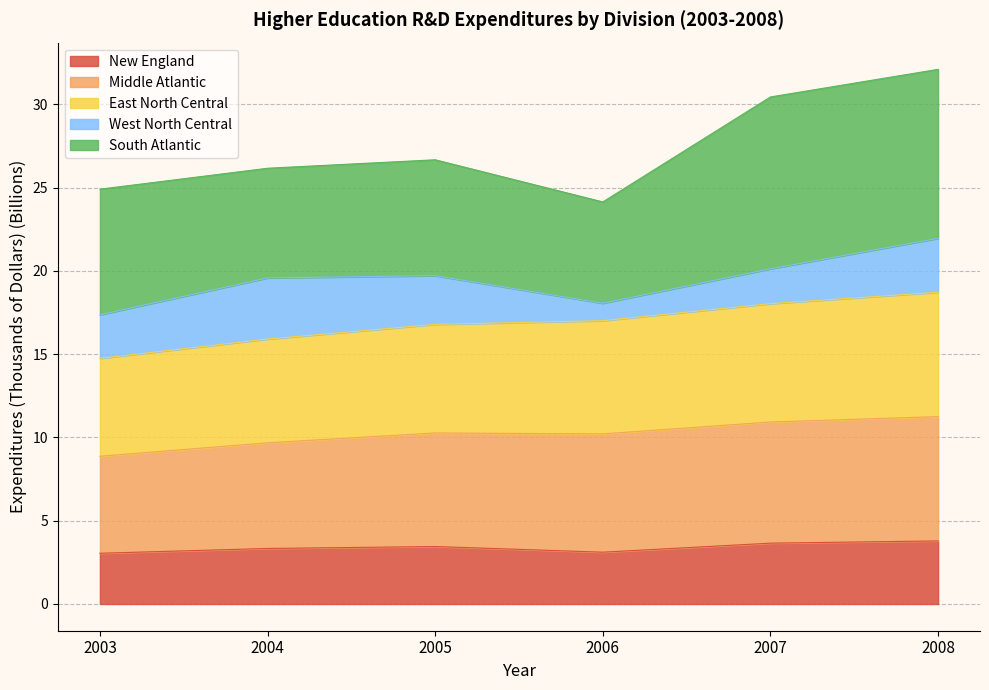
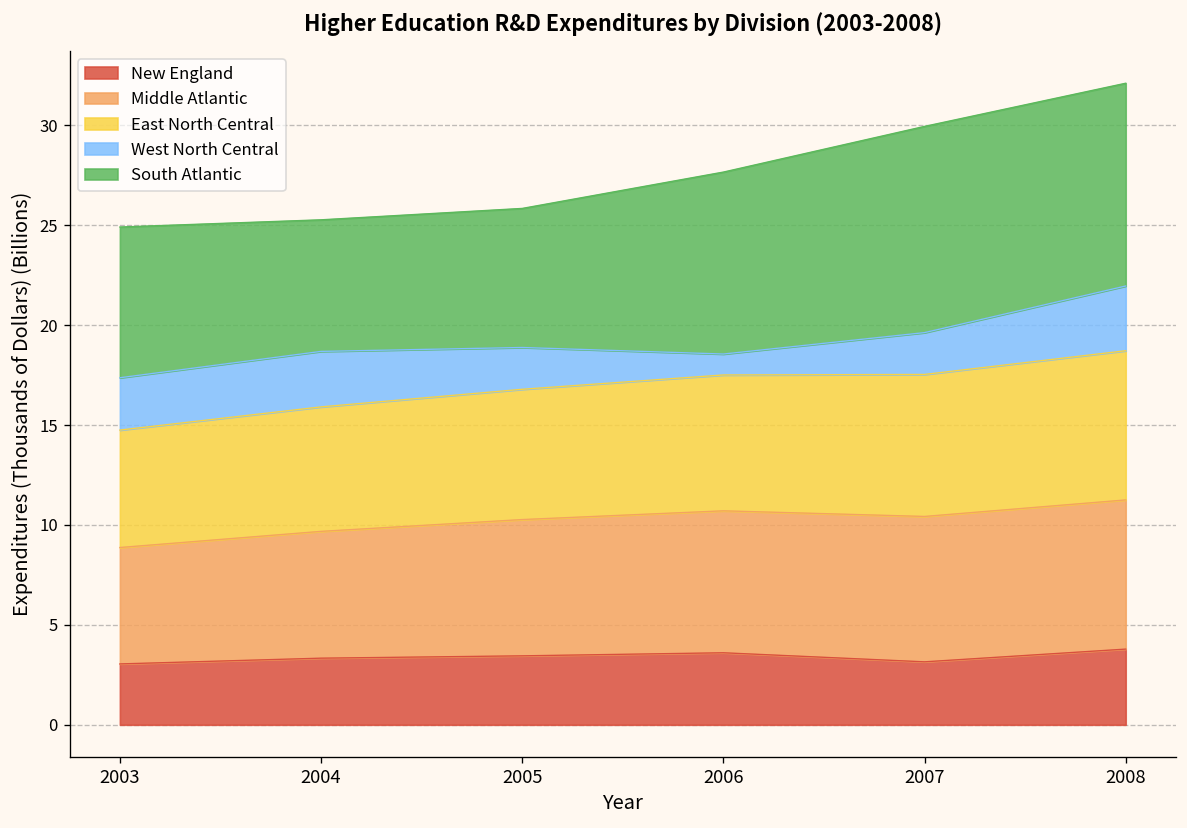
  {
    "New England": {
      "2003": 3.0,
      "2004": 3.3,
      "2005": 3.5,
-     "2006": 3.1,
-     "2007": 3.7,
+     "2006": 3.6,
+     "2007": 3.2,
      "2008": 3.8
    },
    "West North Central": {
      "2003": 2.6,
-     "2004": 3.7,
-     "2005": 2.9,
+     "2004": 2.8,
+     "2005": 2.1,
      "2006": 1.0,
      "2007": 2.1,
      "2008": 3.2
    },
    "South Atlantic": {
      "2003": 7.5,
      "2004": 6.6,
      "2005": 7.0,
-     "2006": 6.1,
+     "2006": 9.1,
      "2007": 10.3,
      "2008": 10.1
    }
  }
